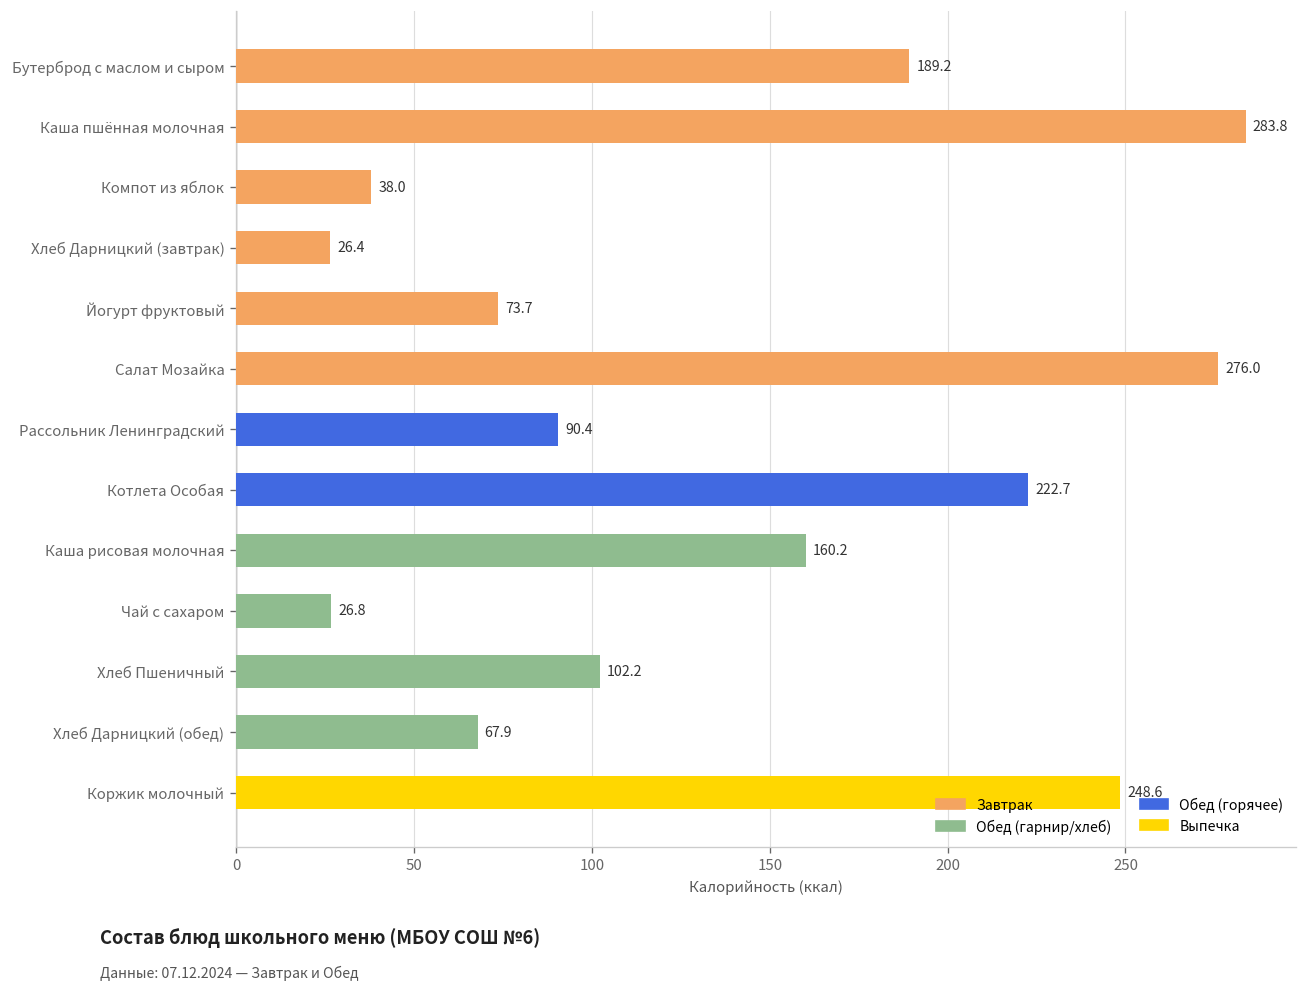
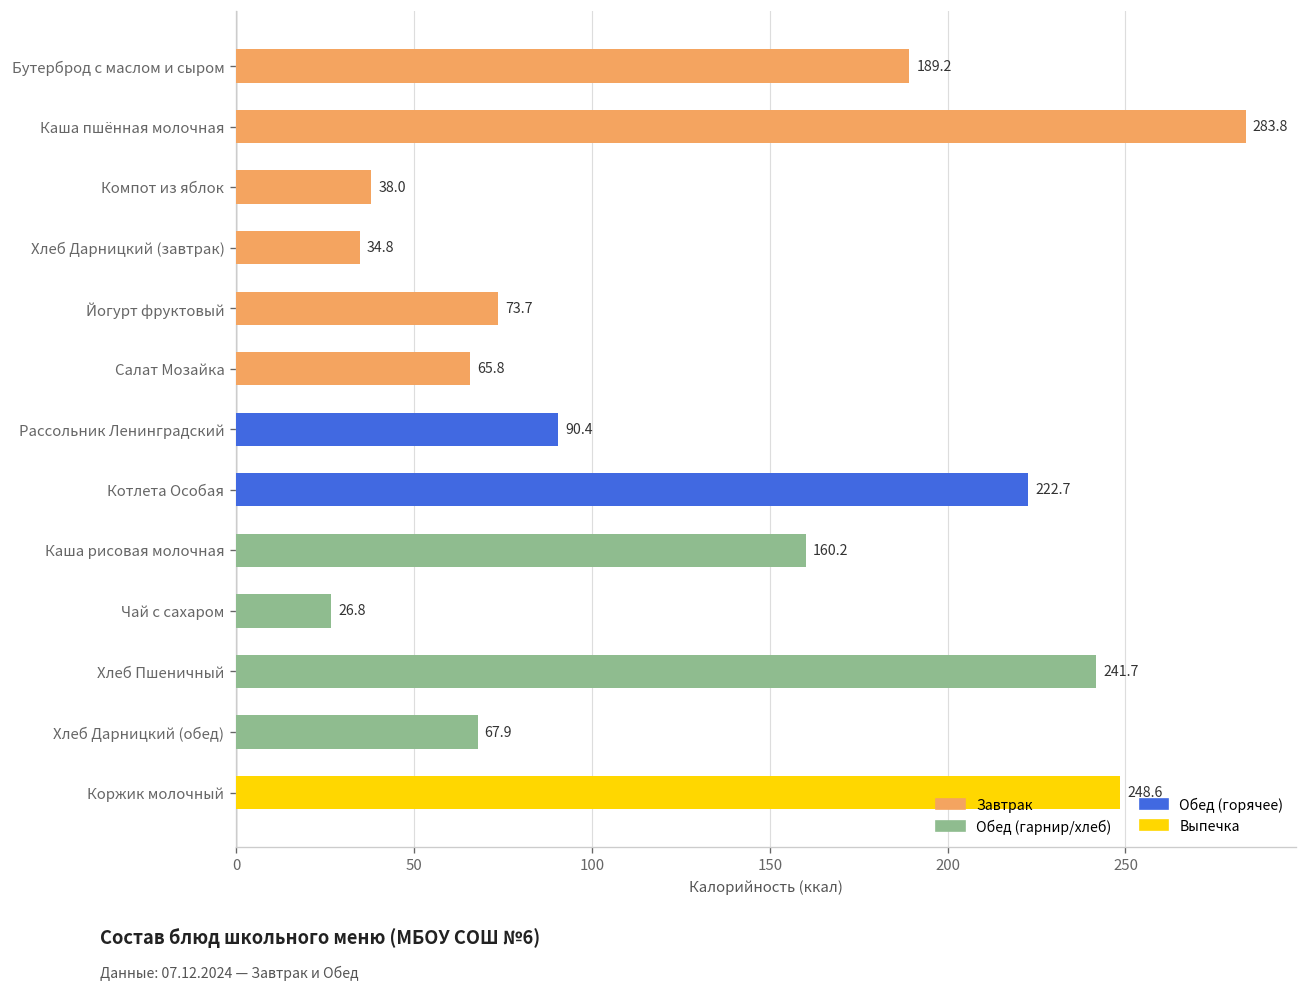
  {
    "Бутерброд с маслом и сыром": 189.2,
    "Каша пшённая молочная": 283.8,
    "Компот из яблок": 38.0,
-   "Хлеб Дарницкий (завтрак)": 26.4,
+   "Хлеб Дарницкий (завтрак)": 34.8,
    "Йогурт фруктовый": 73.7,
-   "Салат Мозайка": 276.0,
+   "Салат Мозайка": 65.8,
    "Рассольник Ленинградский": 90.4,
    "Котлета Особая": 222.7,
    "Каша рисовая молочная": 160.2,
    "Чай с сахаром": 26.8,
-   "Хлеб Пшеничный": 102.2,
+   "Хлеб Пшеничный": 241.7,
    "Хлеб Дарницкий (обед)": 67.9,
    "Коржик молочный": 248.6
  }
